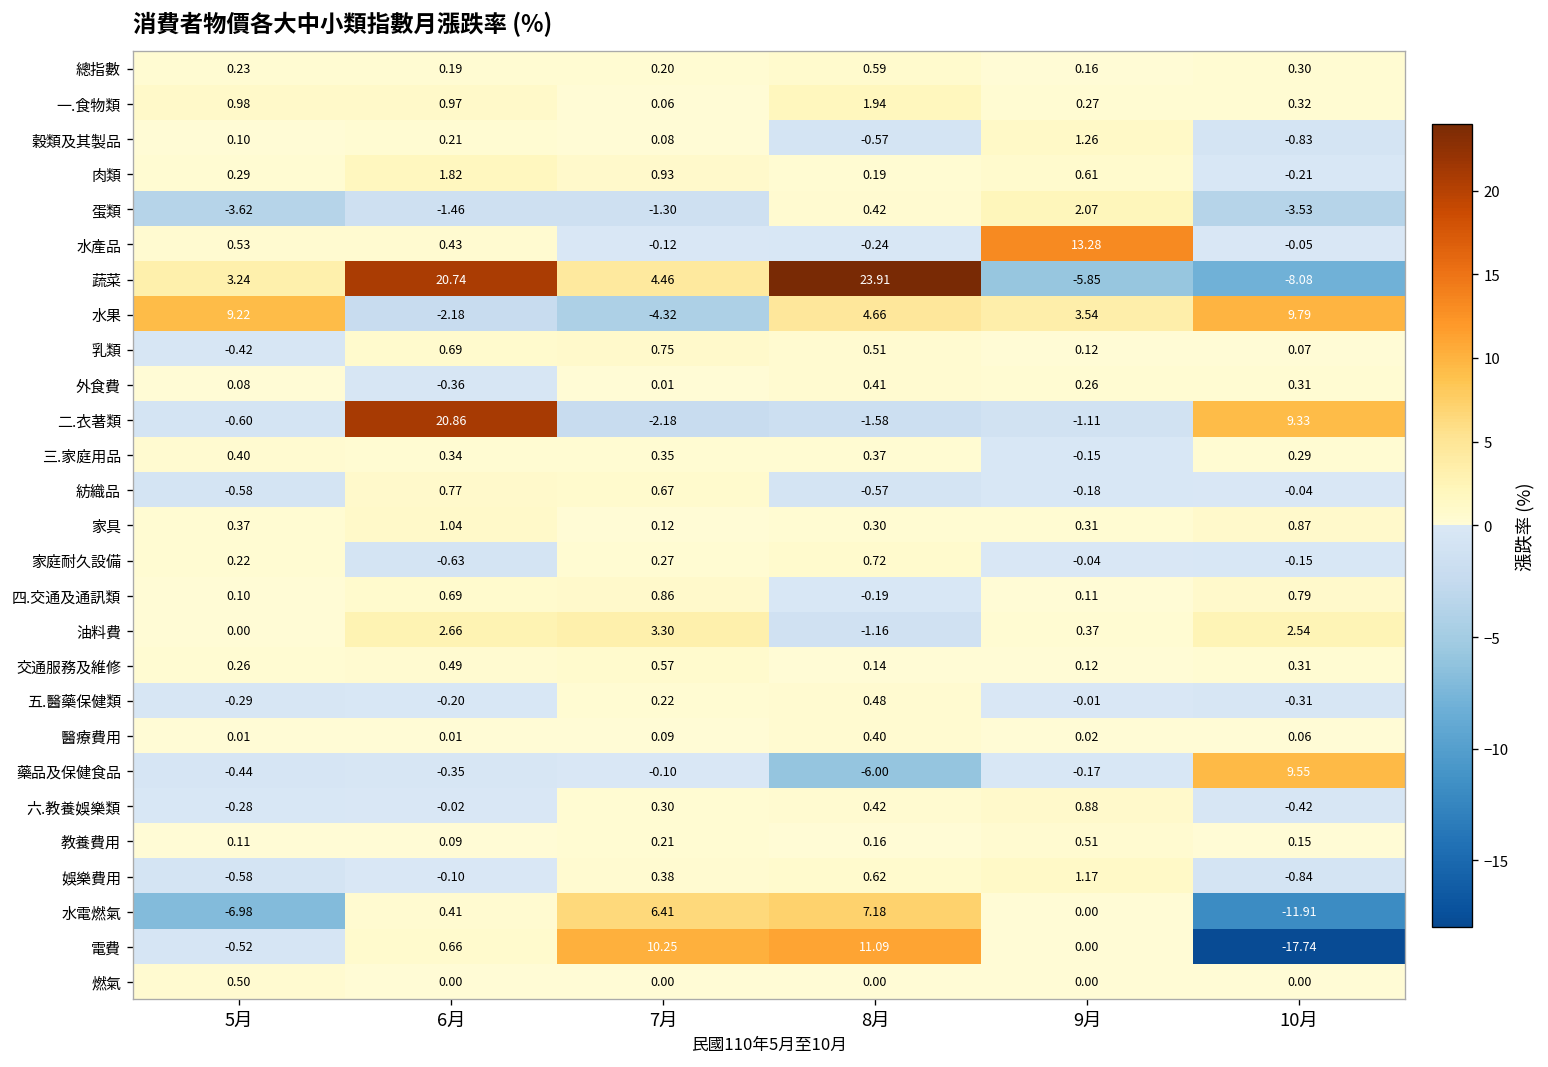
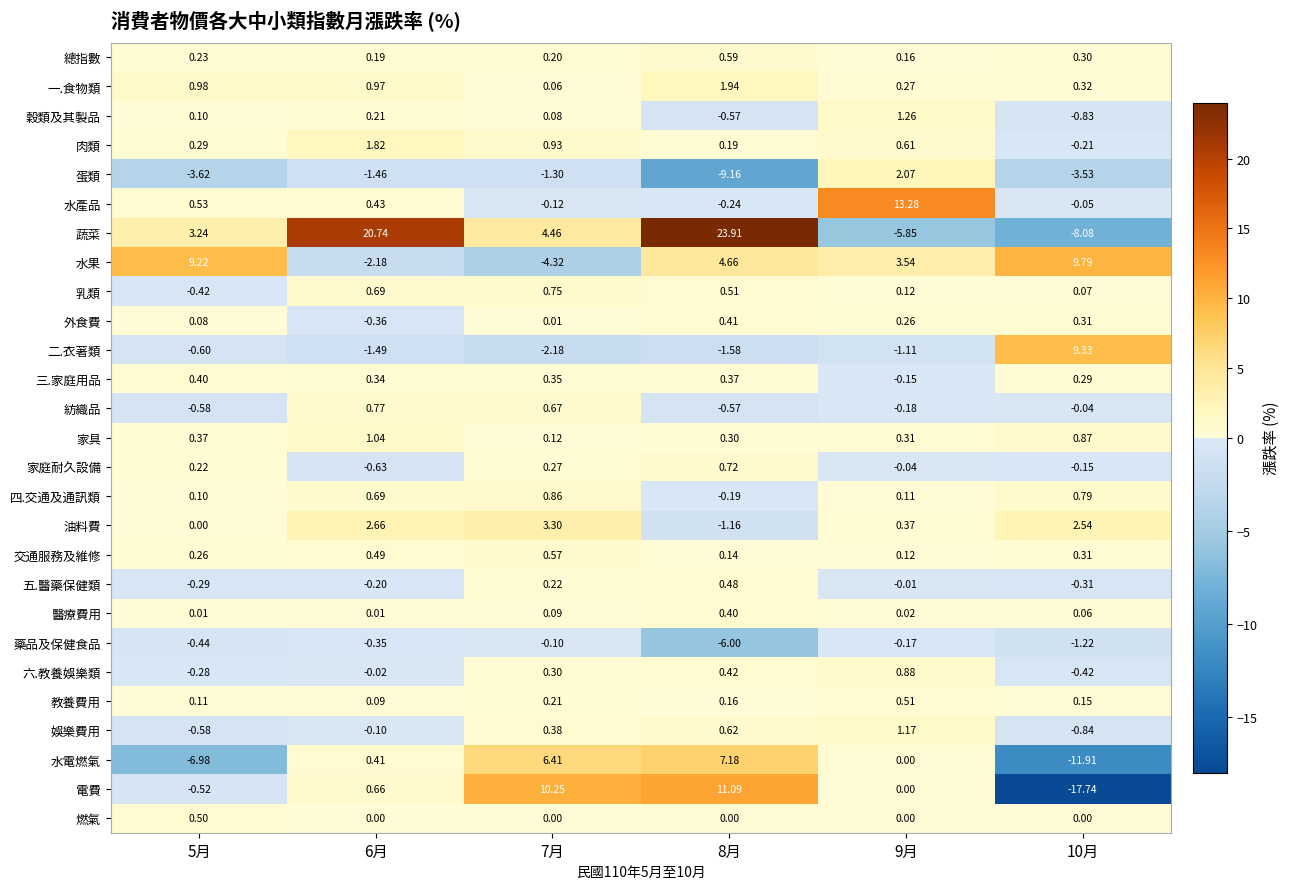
  {
    "總指數": {
      "5月": 0.23,
      "6月": 0.19,
      "7月": 0.20,
      "8月": 0.59,
      "9月": 0.16,
      "10月": 0.30
    },
    "一.食物類": {
      "5月": 0.98,
      "6月": 0.97,
      "7月": 0.06,
      "8月": 1.94,
      "9月": 0.27,
      "10月": 0.32
    },
    "穀類及其製品": {
      "5月": 0.10,
      "6月": 0.21,
      "7月": 0.08,
      "8月": -0.57,
      "9月": 1.26,
      "10月": -0.83
    },
    "肉類": {
      "5月": 0.29,
      "6月": 1.82,
      "7月": 0.93,
      "8月": 0.19,
      "9月": 0.61,
      "10月": -0.21
    },
    "蛋類": {
      "5月": -3.62,
      "6月": -1.46,
      "7月": -1.30,
-     "8月": 0.42,
+     "8月": -9.16,
      "9月": 2.07,
      "10月": -3.53
    },
    "水產品": {
      "5月": 0.53,
      "6月": 0.43,
      "7月": -0.12,
      "8月": -0.24,
      "9月": 13.28,
      "10月": -0.05
    },
    "蔬菜": {
      "5月": 3.24,
      "6月": 20.74,
      "7月": 4.46,
      "8月": 23.91,
      "9月": -5.85,
      "10月": -8.08
    },
    "水果": {
      "5月": 9.22,
      "6月": -2.18,
      "7月": -4.32,
      "8月": 4.66,
      "9月": 3.54,
      "10月": 9.79
    },
    "乳類": {
      "5月": -0.42,
      "6月": 0.69,
      "7月": 0.75,
      "8月": 0.51,
      "9月": 0.12,
      "10月": 0.07
    },
    "外食費": {
      "5月": 0.08,
      "6月": -0.36,
      "7月": 0.01,
      "8月": 0.41,
      "9月": 0.26,
      "10月": 0.31
    },
    "二.衣著類": {
      "5月": -0.60,
-     "6月": 20.86,
+     "6月": -1.49,
      "7月": -2.18,
      "8月": -1.58,
      "9月": -1.11,
      "10月": 9.33
    },
    "三.家庭用品": {
      "5月": 0.40,
      "6月": 0.34,
      "7月": 0.35,
      "8月": 0.37,
      "9月": -0.15,
      "10月": 0.29
    },
    "紡織品": {
      "5月": -0.58,
      "6月": 0.77,
      "7月": 0.67,
      "8月": -0.57,
      "9月": -0.18,
      "10月": -0.04
    },
    "家具": {
      "5月": 0.37,
      "6月": 1.04,
      "7月": 0.12,
      "8月": 0.30,
      "9月": 0.31,
      "10月": 0.87
    },
    "家庭耐久設備": {
      "5月": 0.22,
      "6月": -0.63,
      "7月": 0.27,
      "8月": 0.72,
      "9月": -0.04,
      "10月": -0.15
    },
    "四.交通及通訊類": {
      "5月": 0.10,
      "6月": 0.69,
      "7月": 0.86,
      "8月": -0.19,
      "9月": 0.11,
      "10月": 0.79
    },
    "油料費": {
      "5月": 0.00,
      "6月": 2.66,
      "7月": 3.30,
      "8月": -1.16,
      "9月": 0.37,
      "10月": 2.54
    },
    "交通服務及維修": {
      "5月": 0.26,
      "6月": 0.49,
      "7月": 0.57,
      "8月": 0.14,
      "9月": 0.12,
      "10月": 0.31
    },
    "五.醫藥保健類": {
      "5月": -0.29,
      "6月": -0.20,
      "7月": 0.22,
      "8月": 0.48,
      "9月": -0.01,
      "10月": -0.31
    },
    "醫療費用": {
      "5月": 0.01,
      "6月": 0.01,
      "7月": 0.09,
      "8月": 0.40,
      "9月": 0.02,
      "10月": 0.06
    },
    "藥品及保健食品": {
      "5月": -0.44,
      "6月": -0.35,
      "7月": -0.10,
      "8月": -6.00,
      "9月": -0.17,
-     "10月": 9.55
+     "10月": -1.22
    },
    "六.教養娛樂類": {
      "5月": -0.28,
      "6月": -0.02,
      "7月": 0.30,
      "8月": 0.42,
      "9月": 0.88,
      "10月": -0.42
    },
    "教養費用": {
      "5月": 0.11,
      "6月": 0.09,
      "7月": 0.21,
      "8月": 0.16,
      "9月": 0.51,
      "10月": 0.15
    },
    "娛樂費用": {
      "5月": -0.58,
      "6月": -0.10,
      "7月": 0.38,
      "8月": 0.62,
      "9月": 1.17,
      "10月": -0.84
    },
    "水電燃氣": {
      "5月": -6.98,
      "6月": 0.41,
      "7月": 6.41,
      "8月": 7.18,
      "9月": 0.00,
      "10月": -11.91
    },
    "電費": {
      "5月": -0.52,
      "6月": 0.66,
      "7月": 10.25,
      "8月": 11.09,
      "9月": 0.00,
      "10月": -17.74
    },
    "燃氣": {
      "5月": 0.50,
      "6月": 0.00,
      "7月": 0.00,
      "8月": 0.00,
      "9月": 0.00,
      "10月": 0.00
    }
  }
